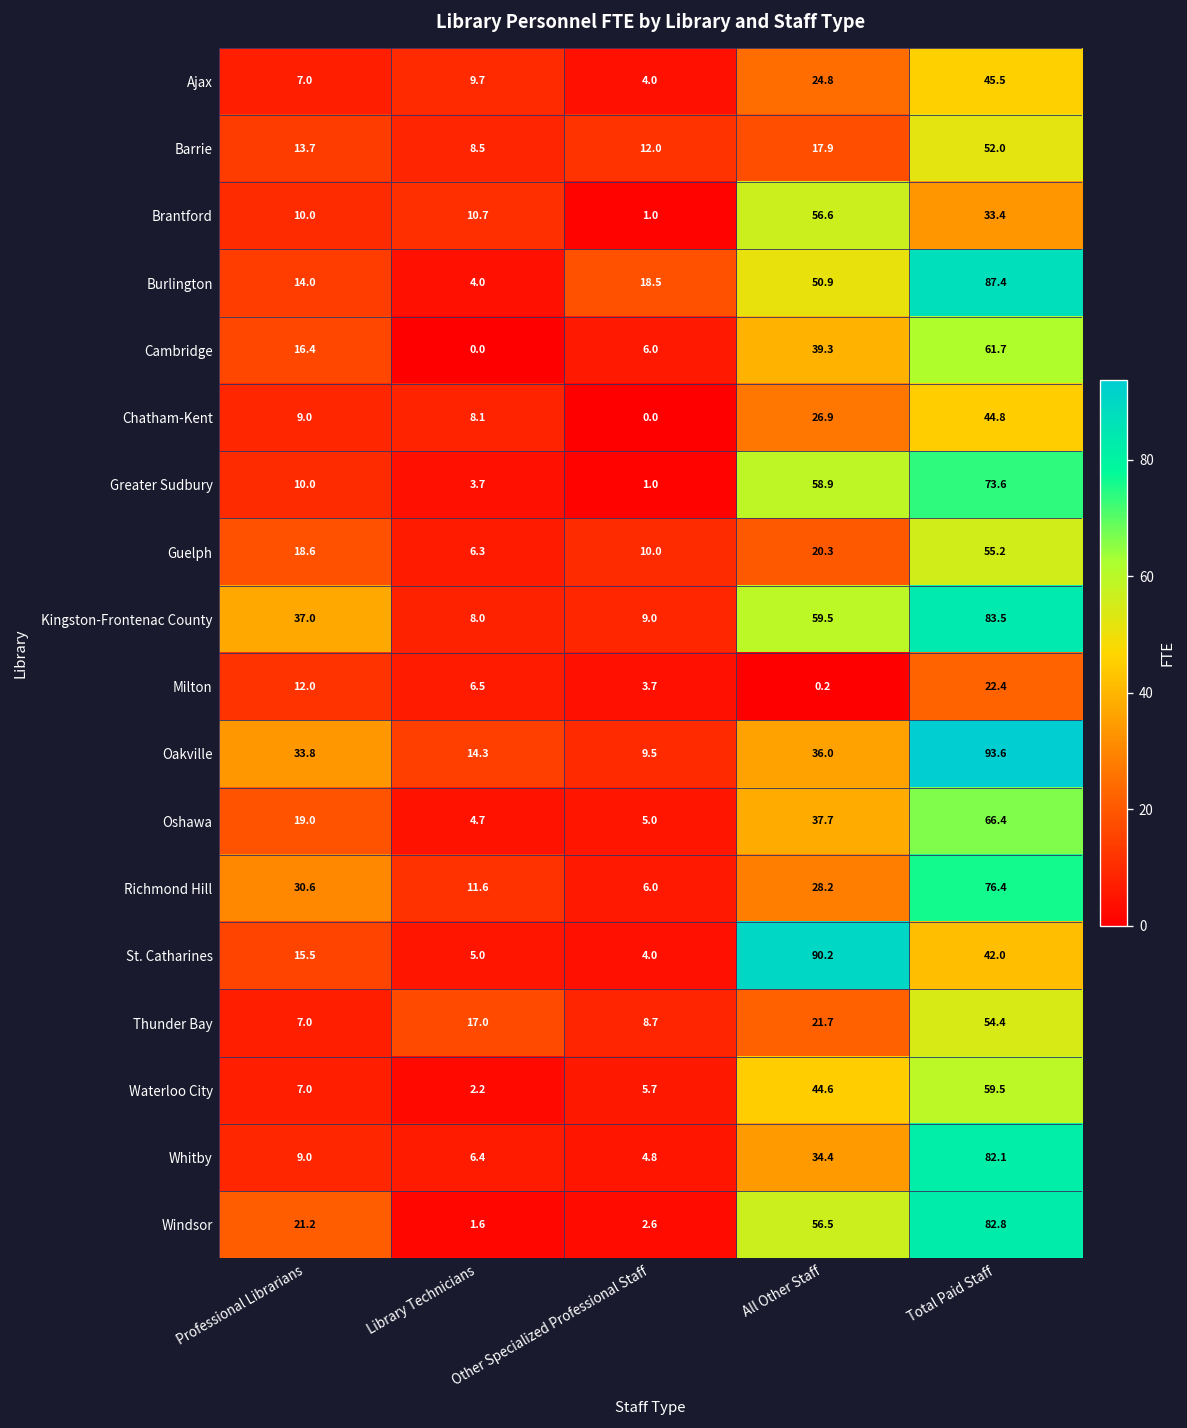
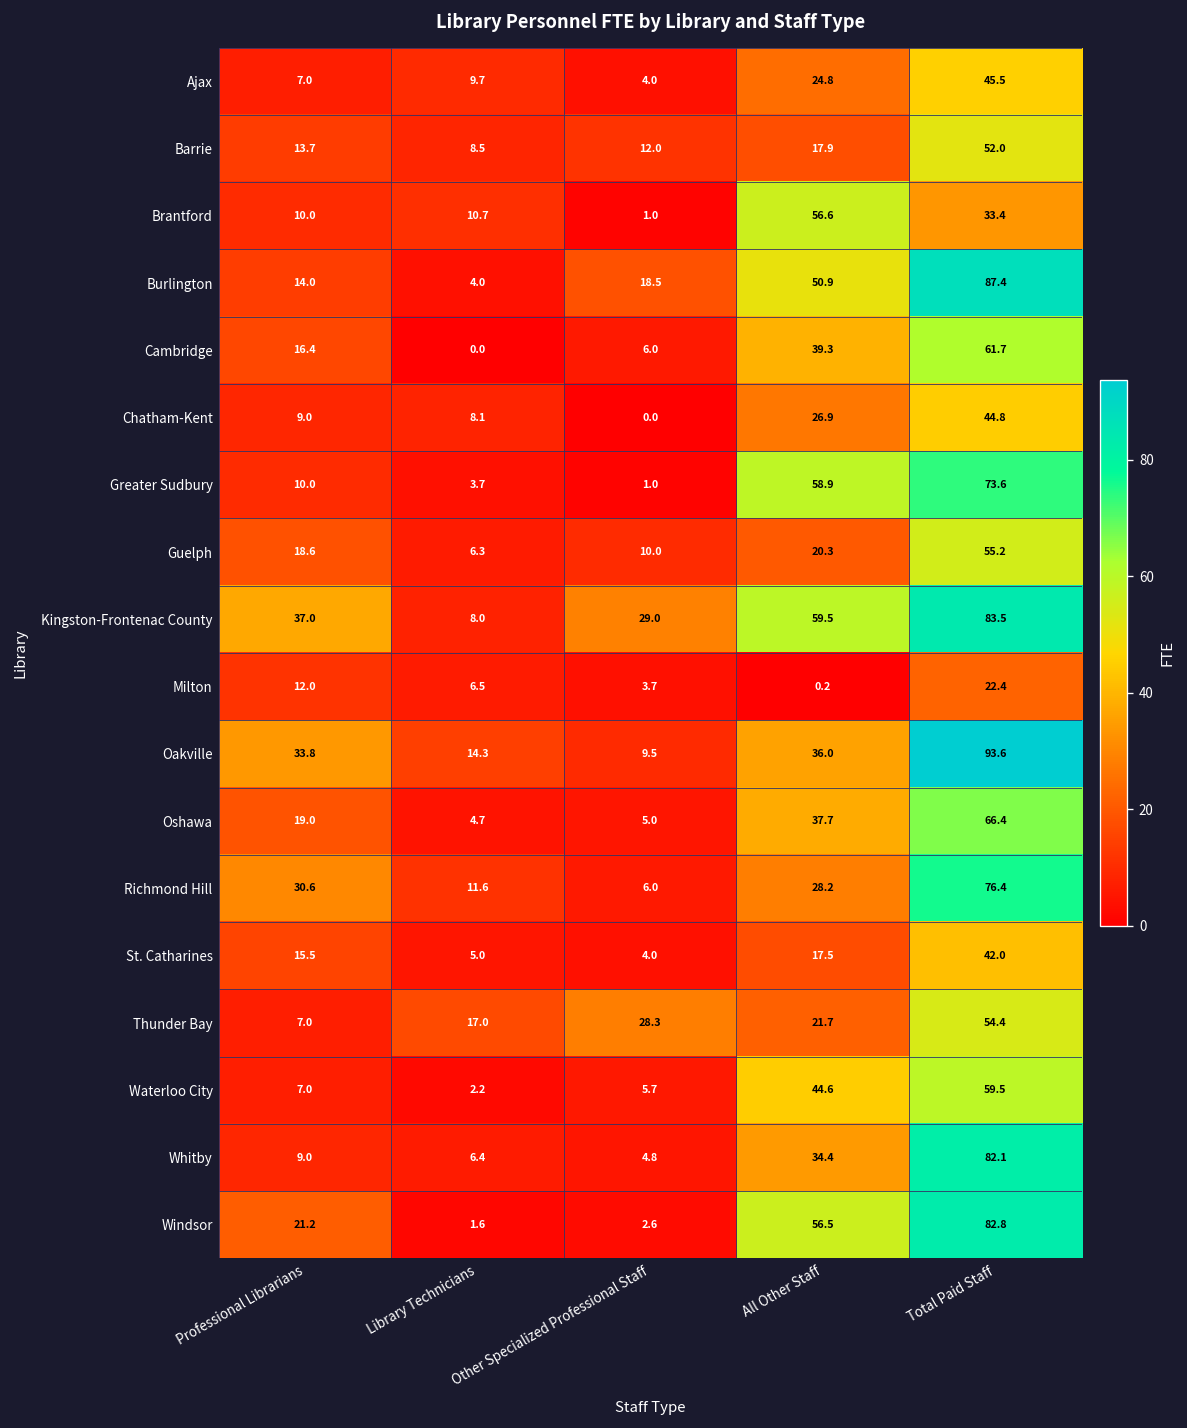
  {
    "Ajax": {
      "Professional Librarians": 7.0,
      "Library Technicians": 9.7,
      "Other Specialized Professional Staff": 4.0,
      "All Other Staff": 24.8,
      "Total Paid Staff": 45.5
    },
    "Barrie": {
      "Professional Librarians": 13.7,
      "Library Technicians": 8.5,
      "Other Specialized Professional Staff": 12.0,
      "All Other Staff": 17.9,
      "Total Paid Staff": 52.0
    },
    "Brantford": {
      "Professional Librarians": 10.0,
      "Library Technicians": 10.7,
      "Other Specialized Professional Staff": 1.0,
      "All Other Staff": 56.6,
      "Total Paid Staff": 33.4
    },
    "Burlington": {
      "Professional Librarians": 14.0,
      "Library Technicians": 4.0,
      "Other Specialized Professional Staff": 18.5,
      "All Other Staff": 50.9,
      "Total Paid Staff": 87.4
    },
    "Cambridge": {
      "Professional Librarians": 16.4,
      "Library Technicians": 0.0,
      "Other Specialized Professional Staff": 6.0,
      "All Other Staff": 39.3,
      "Total Paid Staff": 61.7
    },
    "Chatham-Kent": {
      "Professional Librarians": 9.0,
      "Library Technicians": 8.1,
      "Other Specialized Professional Staff": 0.0,
      "All Other Staff": 26.9,
      "Total Paid Staff": 44.8
    },
    "Greater Sudbury": {
      "Professional Librarians": 10.0,
      "Library Technicians": 3.7,
      "Other Specialized Professional Staff": 1.0,
      "All Other Staff": 58.9,
      "Total Paid Staff": 73.6
    },
    "Guelph": {
      "Professional Librarians": 18.6,
      "Library Technicians": 6.3,
      "Other Specialized Professional Staff": 10.0,
      "All Other Staff": 20.3,
      "Total Paid Staff": 55.2
    },
    "Kingston-Frontenac County": {
      "Professional Librarians": 37.0,
      "Library Technicians": 8.0,
-     "Other Specialized Professional Staff": 9.0,
+     "Other Specialized Professional Staff": 29.0,
      "All Other Staff": 59.5,
      "Total Paid Staff": 83.5
    },
    "Milton": {
      "Professional Librarians": 12.0,
      "Library Technicians": 6.5,
      "Other Specialized Professional Staff": 3.7,
      "All Other Staff": 0.2,
      "Total Paid Staff": 22.4
    },
    "Oakville": {
      "Professional Librarians": 33.8,
      "Library Technicians": 14.3,
      "Other Specialized Professional Staff": 9.5,
      "All Other Staff": 36.0,
      "Total Paid Staff": 93.6
    },
    "Oshawa": {
      "Professional Librarians": 19.0,
      "Library Technicians": 4.7,
      "Other Specialized Professional Staff": 5.0,
      "All Other Staff": 37.7,
      "Total Paid Staff": 66.4
    },
    "Richmond Hill": {
      "Professional Librarians": 30.6,
      "Library Technicians": 11.6,
      "Other Specialized Professional Staff": 6.0,
      "All Other Staff": 28.2,
      "Total Paid Staff": 76.4
    },
    "St. Catharines": {
      "Professional Librarians": 15.5,
      "Library Technicians": 5.0,
      "Other Specialized Professional Staff": 4.0,
-     "All Other Staff": 90.2,
+     "All Other Staff": 17.5,
      "Total Paid Staff": 42.0
    },
    "Thunder Bay": {
      "Professional Librarians": 7.0,
      "Library Technicians": 17.0,
-     "Other Specialized Professional Staff": 8.7,
+     "Other Specialized Professional Staff": 28.3,
      "All Other Staff": 21.7,
      "Total Paid Staff": 54.4
    },
    "Waterloo City": {
      "Professional Librarians": 7.0,
      "Library Technicians": 2.2,
      "Other Specialized Professional Staff": 5.7,
      "All Other Staff": 44.6,
      "Total Paid Staff": 59.5
    },
    "Whitby": {
      "Professional Librarians": 9.0,
      "Library Technicians": 6.4,
      "Other Specialized Professional Staff": 4.8,
      "All Other Staff": 34.4,
      "Total Paid Staff": 82.1
    },
    "Windsor": {
      "Professional Librarians": 21.2,
      "Library Technicians": 1.6,
      "Other Specialized Professional Staff": 2.6,
      "All Other Staff": 56.5,
      "Total Paid Staff": 82.8
    }
  }
